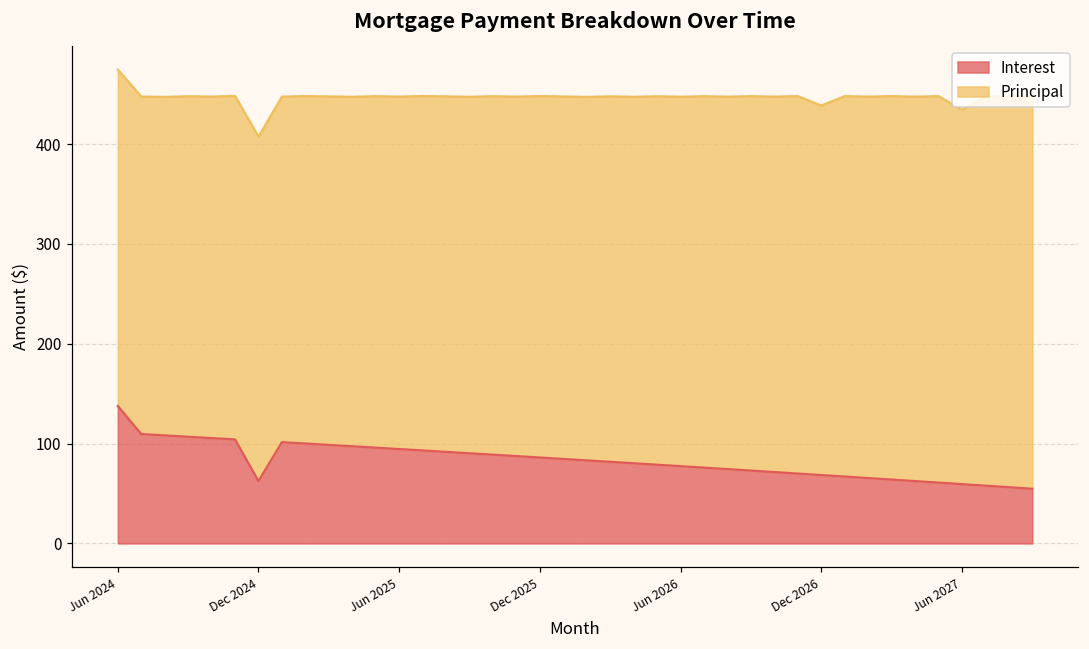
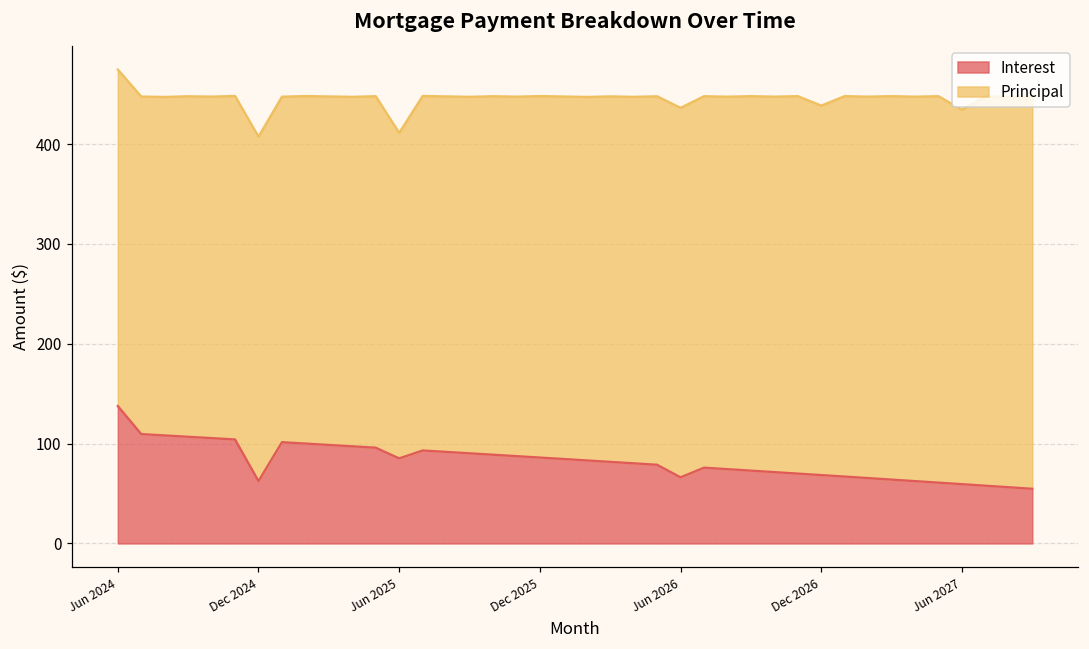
  {
    "Interest": {
      "Jun 2024": 140,
      "Dec 2024": 60,
-     "Jun 2025": 94,
+     "Jun 2025": 85,
      "Dec 2025": 90,
-     "Jun 2026": 80,
+     "Jun 2026": 70,
      "Dec 2026": 70,
      "Jun 2027": 60
    },
    "Principal": {
      "Jun 2024": 340,
      "Dec 2024": 350,
-     "Jun 2025": 350,
+     "Jun 2025": 330,
      "Dec 2025": 360,
      "Jun 2026": 370,
      "Dec 2026": 370,
      "Jun 2027": 380
    }
  }
